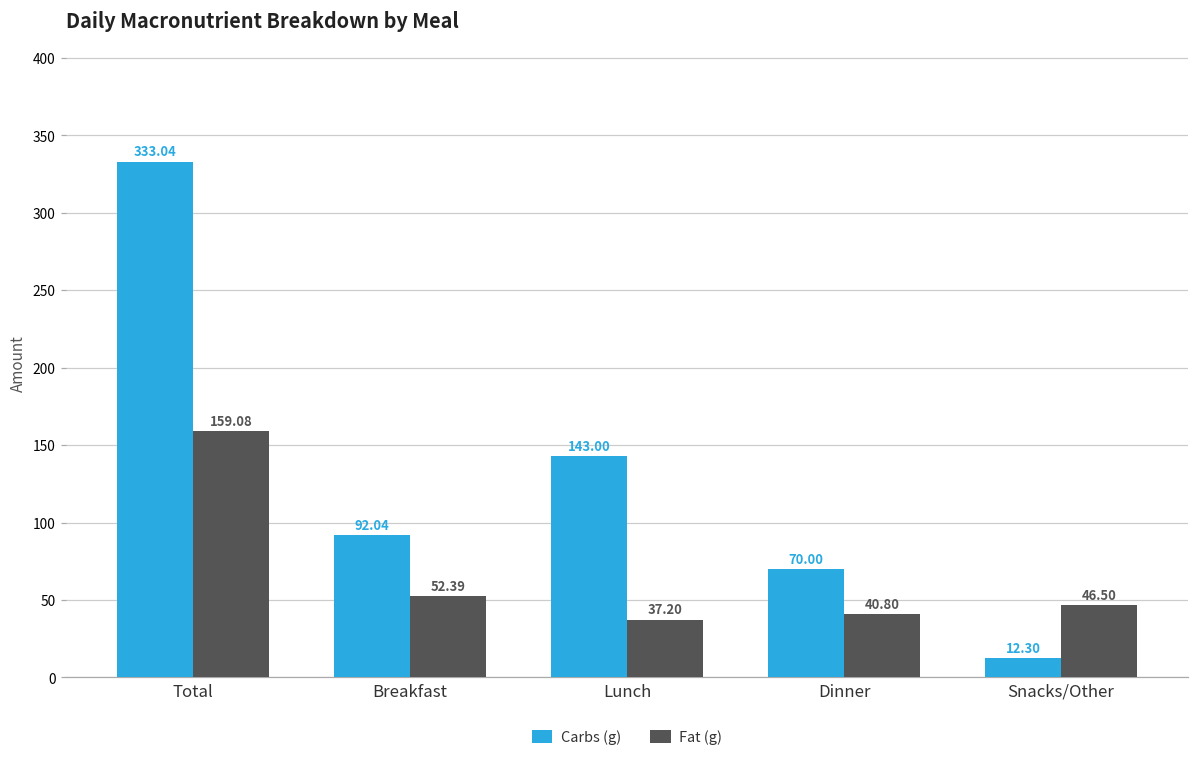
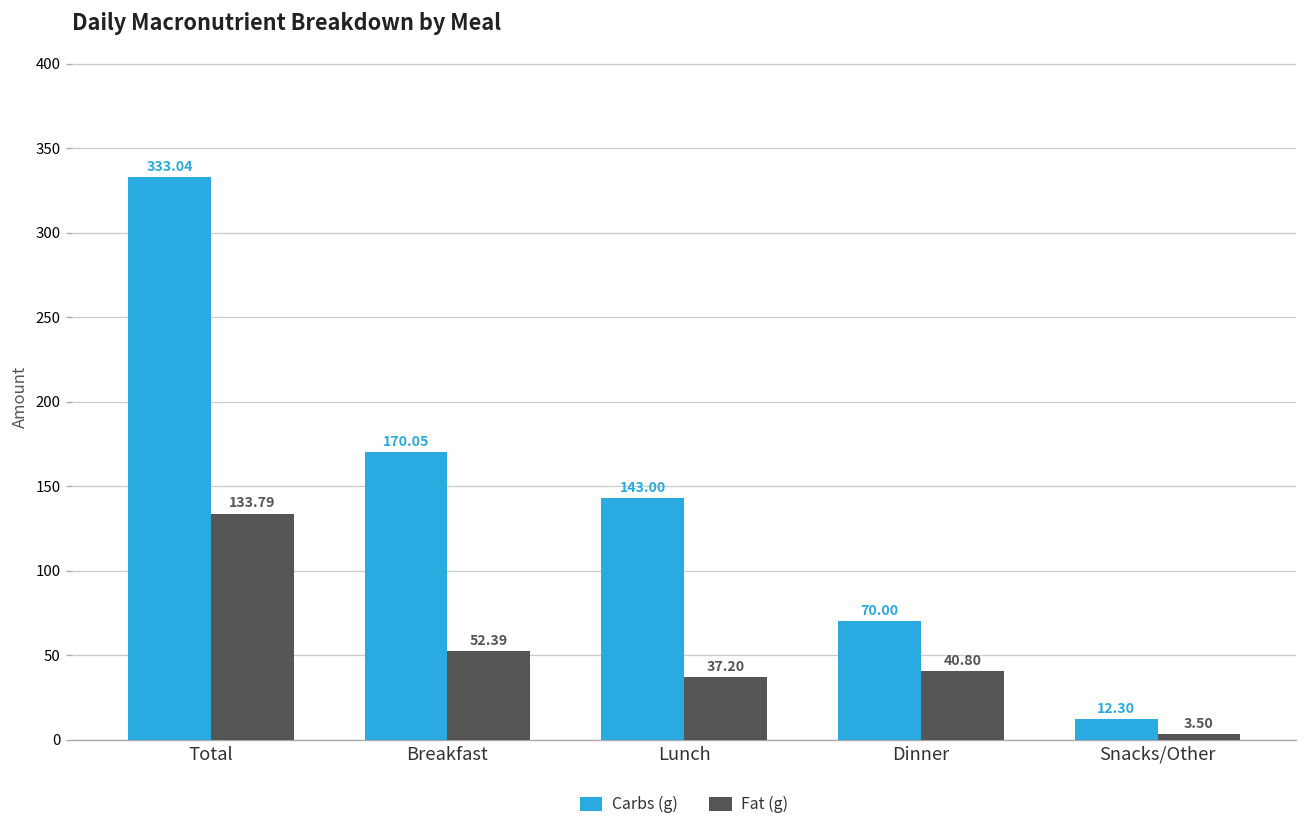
  {
    "Carbs (g)": {
      "Total": 333.04,
-     "Breakfast": 92.04,
+     "Breakfast": 170.05,
      "Lunch": 143.00,
      "Dinner": 70.00,
      "Snacks/Other": 12.30
    },
    "Fat (g)": {
-     "Total": 159.08,
+     "Total": 133.79,
      "Breakfast": 52.39,
      "Lunch": 37.20,
      "Dinner": 40.80,
-     "Snacks/Other": 46.50
+     "Snacks/Other": 3.50
    }
  }
